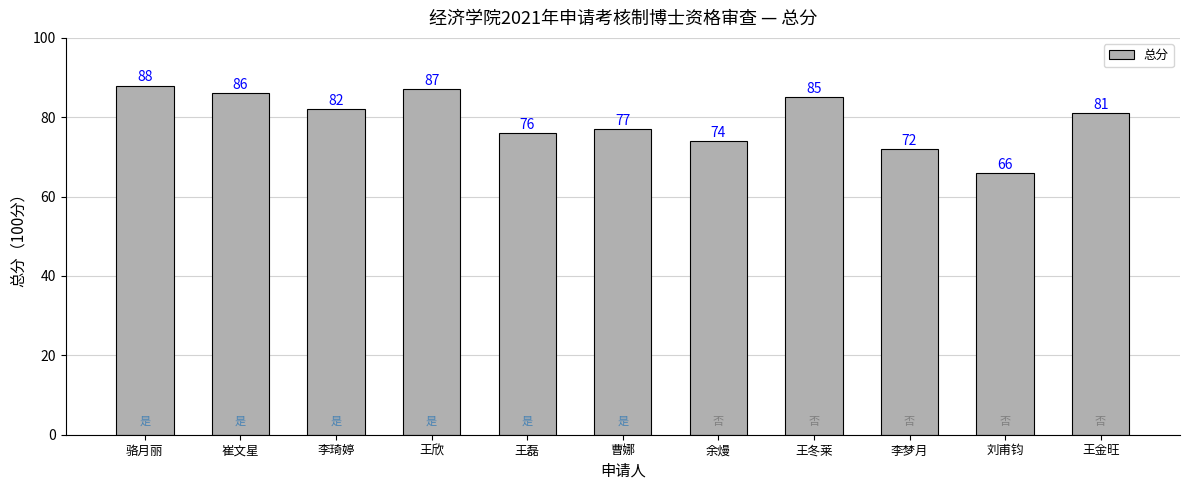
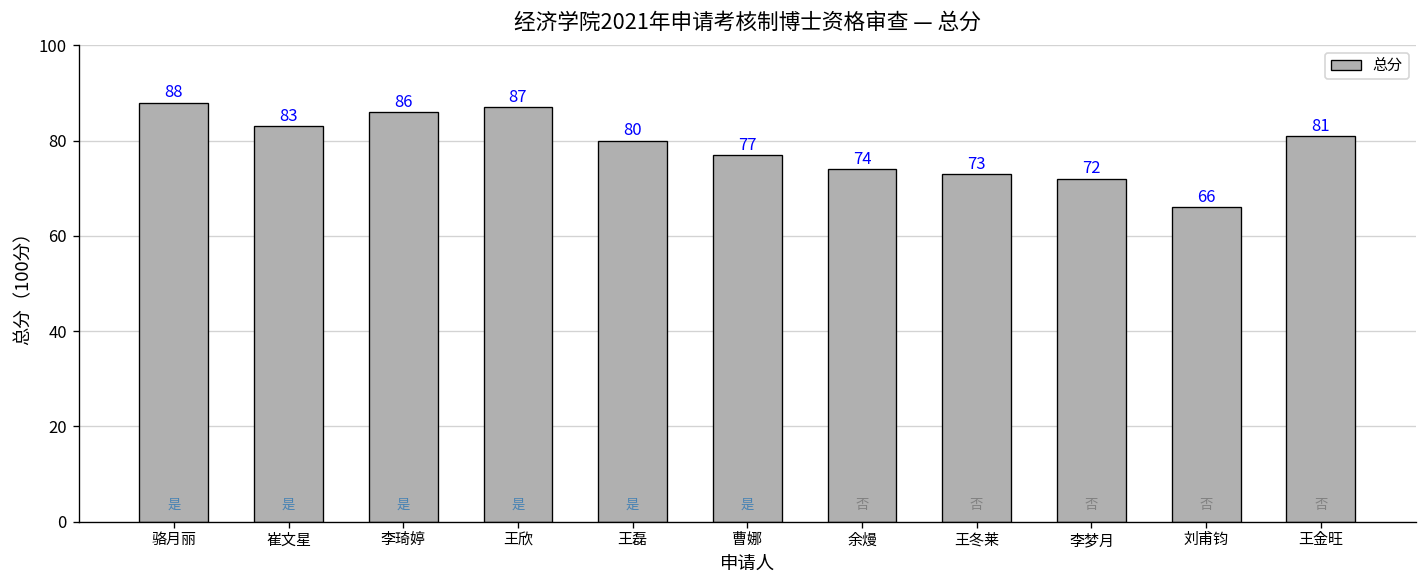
  {
    "骆月丽": 88,
-   "崔文星": 86,
-   "李琦婷": 82,
+   "崔文星": 83,
+   "李琦婷": 86,
    "王欣": 87,
-   "王磊": 76,
+   "王磊": 80,
    "曹娜": 77,
    "余熳": 74,
-   "王冬莱": 85,
+   "王冬莱": 73,
    "李梦月": 72,
    "刘甫钧": 66,
    "王金旺": 81
  }
